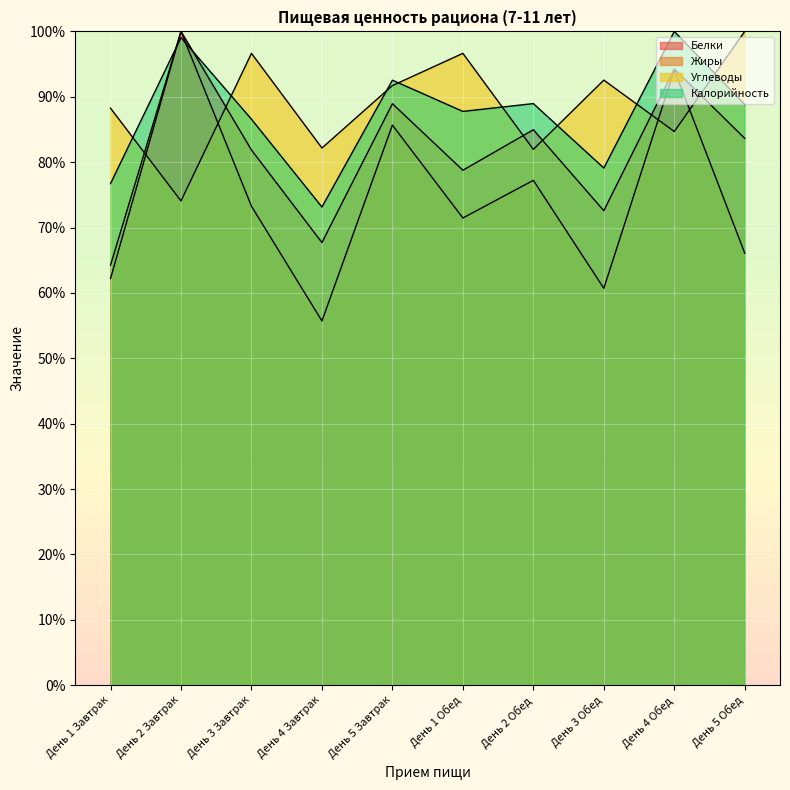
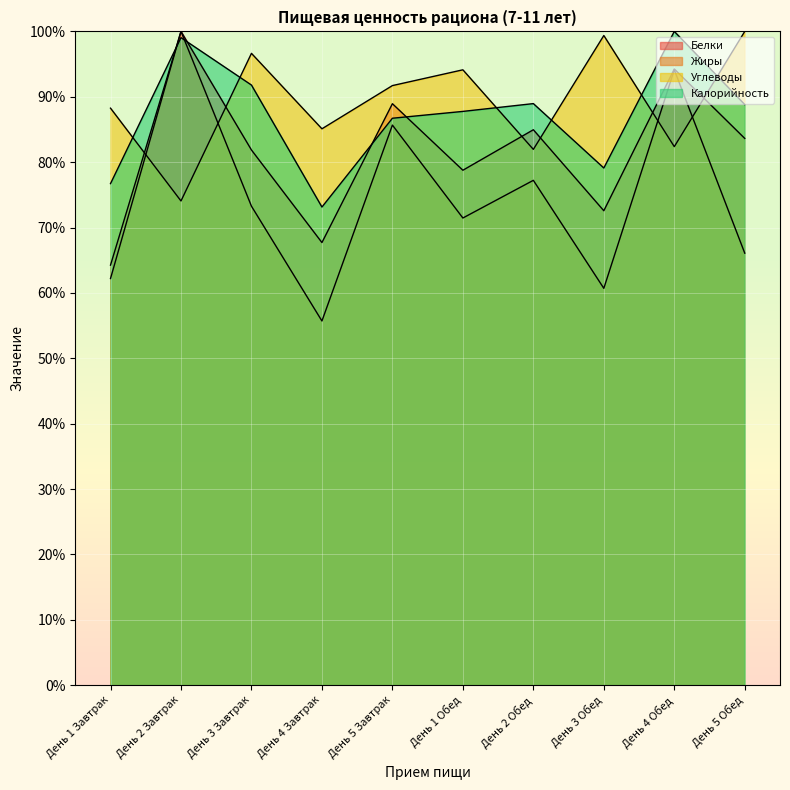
  {
    "Углеводы": {
      "День 1 Завтрак": "88%",
      "День 2 Завтрак": "74%",
      "День 3 Завтрак": "97%",
-     "День 4 Завтрак": "82%",
+     "День 4 Завтрак": "85%",
      "День 5 Завтрак": "92%",
-     "День 1 Обед": "97%",
+     "День 1 Обед": "94%",
      "День 2 Обед": "82%",
-     "День 3 Обед": "93%",
-     "День 4 Обед": "85%",
+     "День 3 Обед": "99%",
+     "День 4 Обед": "82%",
      "День 5 Обед": "100%"
    },
    "Калорийность": {
      "День 1 Завтрак": "77%",
      "День 2 Завтрак": "99%",
-     "День 3 Завтрак": "87%",
+     "День 3 Завтрак": "92%",
      "День 4 Завтрак": "73%",
-     "День 5 Завтрак": "93%",
+     "День 5 Завтрак": "87%",
      "День 1 Обед": "88%",
      "День 2 Обед": "89%",
      "День 3 Обед": "79%",
      "День 4 Обед": "100%",
      "День 5 Обед": "89%"
    }
  }
